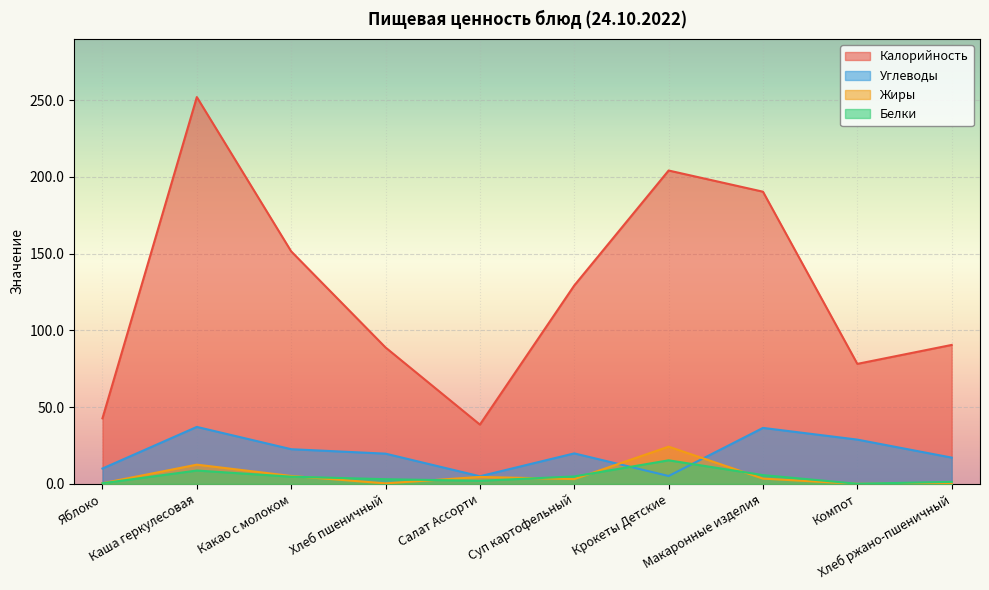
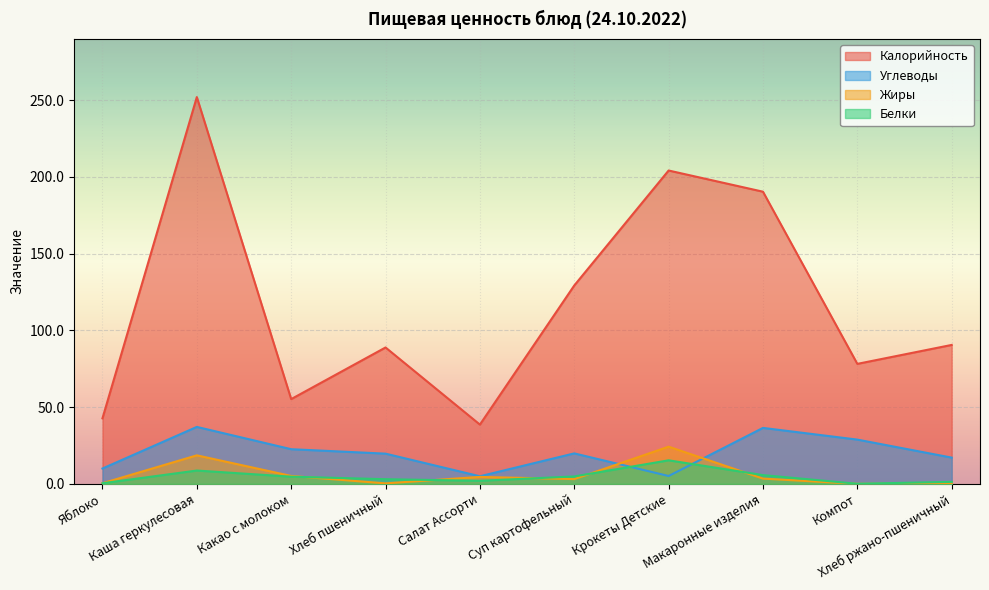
  {
    "Калорийность": {
      "Яблоко": 43,
      "Каша геркулесовая": 252,
-     "Какао с молоком": 151,
+     "Какао с молоком": 55,
      "Хлеб пшеничный": 89,
      "Салат Ассорти": 39,
      "Суп картофельный": 129,
      "Крокеты Детские": 204,
      "Макаронные изделия": 190,
      "Компот": 78,
      "Хлеб ржано-пшеничный": 91
    },
    "Углеводы": {
      "Яблоко": 10,
      "Каша геркулесовая": 37,
      "Какао с молоком": 23,
      "Хлеб пшеничный": 20,
      "Суп картофельный": 20,
      "Крокеты Детские": 5,
      "Макаронные изделия": 36,
      "Компот": 29,
      "Хлеб ржано-пшеничный": 17
    },
    "Жиры": {
-     "Каша геркулесовая": 13,
+     "Каша геркулесовая": 19,
      "Хлеб пшеничный": 0,
      "Суп картофельный": 3,
      "Крокеты Детские": 24,
      "Макаронные изделия": 3
    },
    "Белки": {
      "Каша геркулесовая": 9,
      "Хлеб пшеничный": 3,
      "Салат Ассорти": 2,
      "Суп картофельный": 5,
      "Крокеты Детские": 15,
      "Макаронные изделия": 6
    }
  }
